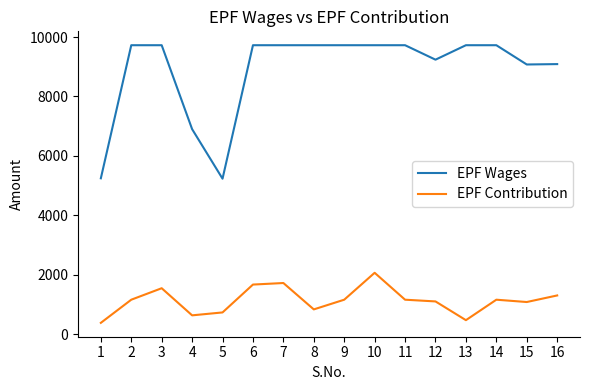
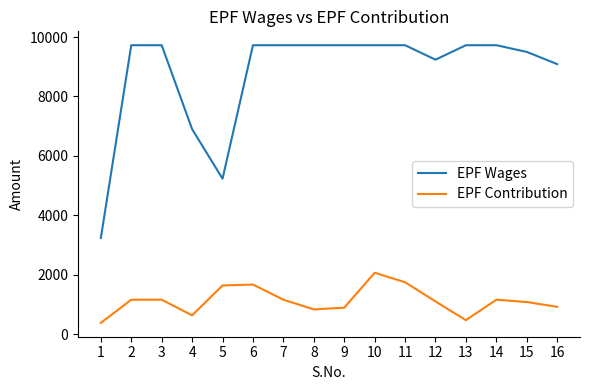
  {
    "EPF Wages": {
-     "1": 5200,
+     "1": 3200,
      "2": 9700,
      "3": 9700,
      "4": 6900,
      "5": 5200,
      "6": 9700,
      "7": 9700,
      "8": 9700,
      "9": 9700,
      "10": 9700,
      "11": 9700,
      "12": 9200,
      "13": 9700,
      "14": 9700,
-     "15": 9100,
+     "15": 9500,
      "16": 9100
    },
    "EPF Contribution": {
      "1": 400,
      "2": 1200,
-     "3": 1600,
+     "3": 1200,
      "4": 600,
-     "5": 700,
+     "5": 1600,
      "6": 1700,
-     "7": 1700,
+     "7": 1200,
      "8": 800,
-     "9": 1200,
+     "9": 900,
      "10": 2100,
-     "11": 1200,
+     "11": 1800,
      "12": 1100,
      "13": 500,
      "14": 1200,
      "15": 1100,
-     "16": 1300
+     "16": 900
    }
  }
